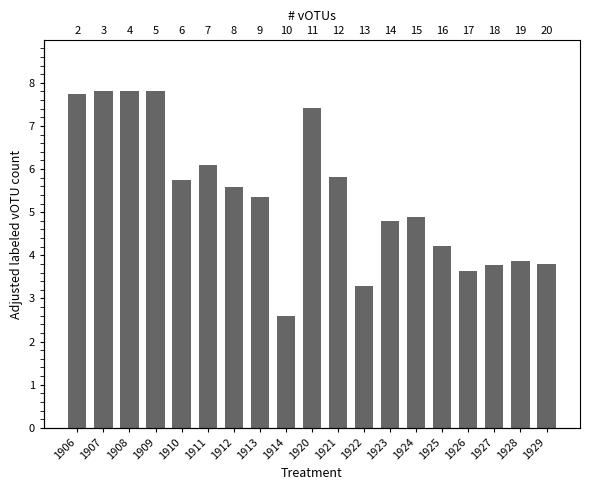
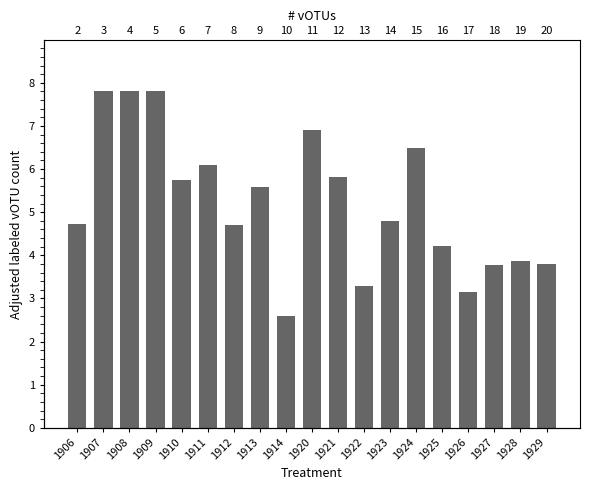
  {
-   "1906": 7.7,
+   "1906": 4.7,
    "1907": 7.8,
    "1908": 7.8,
    "1909": 7.8,
    "1910": 5.8,
    "1911": 6.1,
-   "1912": 5.6,
-   "1913": 5.3,
+   "1912": 4.7,
+   "1913": 5.6,
    "1914": 2.6,
-   "1920": 7.4,
+   "1920": 6.9,
    "1921": 5.8,
    "1922": 3.3,
    "1923": 4.8,
-   "1924": 4.9,
+   "1924": 6.5,
    "1925": 4.2,
-   "1926": 3.6,
+   "1926": 3.1,
    "1927": 3.8,
    "1928": 3.9,
    "1929": 3.8
  }
